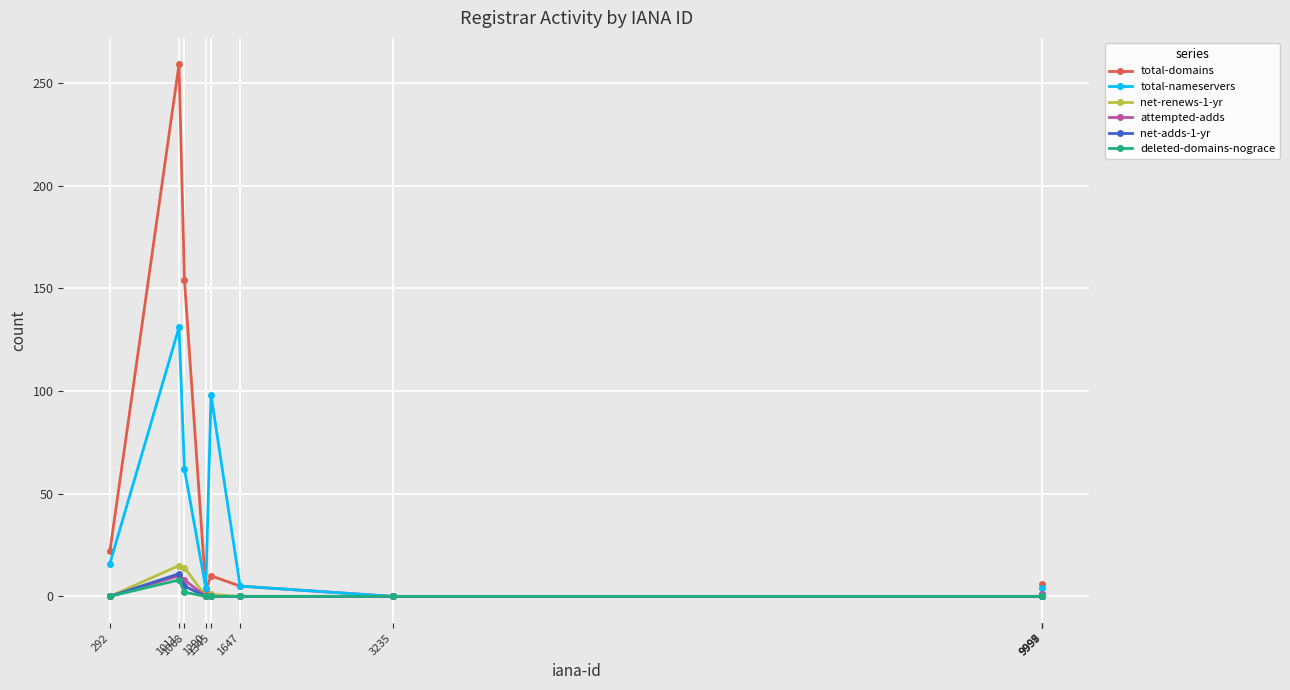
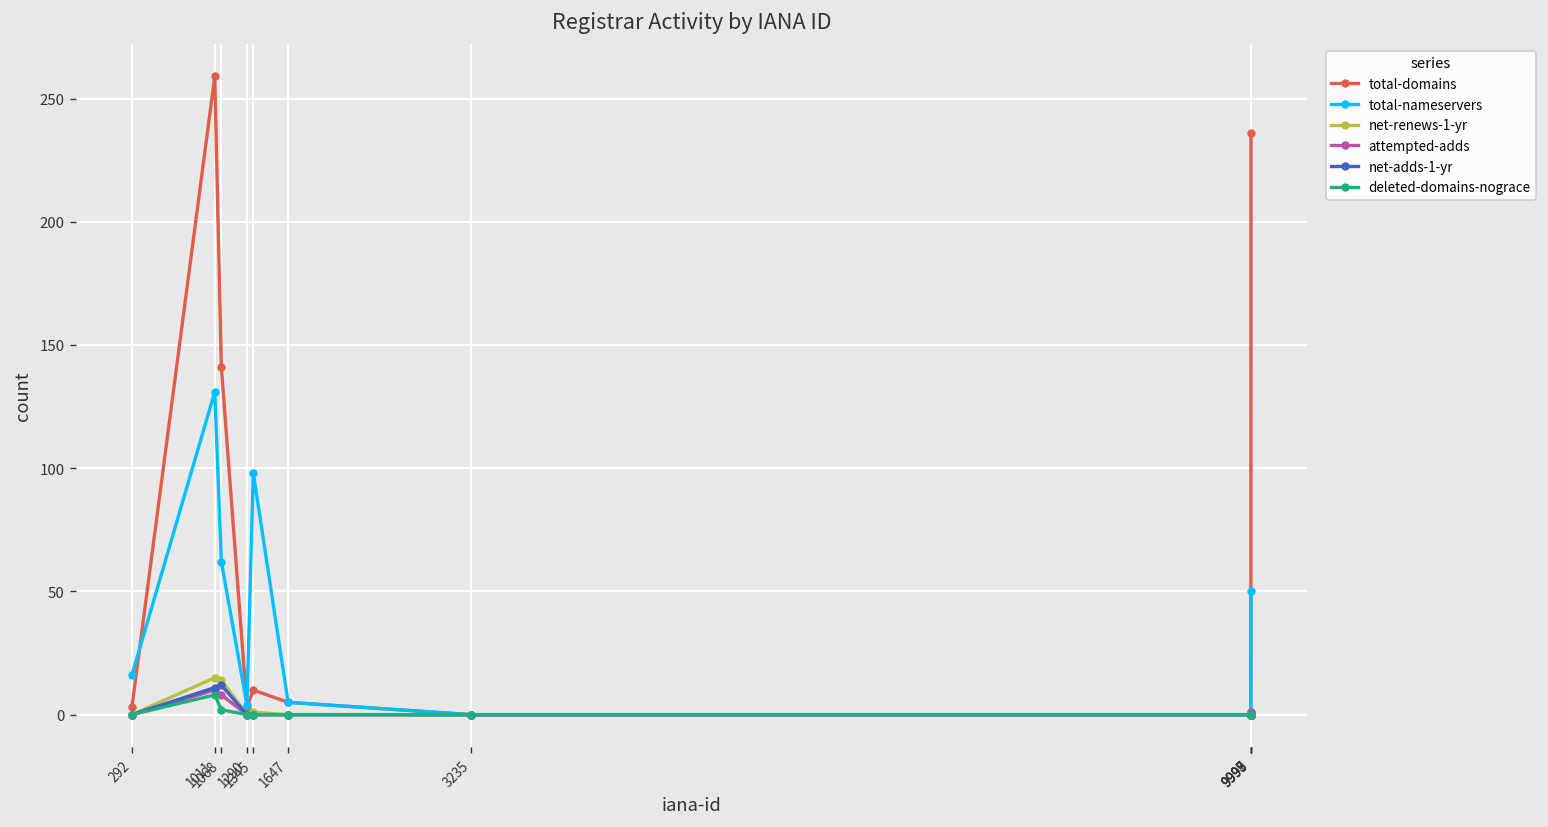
  {
    "total-domains": {
-     "292": 22,
+     "292": 3,
      "1011": 259,
-     "1068": 154,
+     "1068": 141,
      "1345": 10,
-     "9999": 6
+     "9999": 236
    },
    "total-nameservers": {
      "292": 16,
      "1011": 131,
      "1068": 62,
      "1345": 98,
-     "9999": 4
+     "9999": 50
    },
    "net-renews-1-yr": {
      "1011": 15,
      "1068": 14
    },
    "attempted-adds": {
      "1068": 8
    },
    "net-adds-1-yr": {
-     "1068": 5
+     "1068": 12
    },
    "deleted-domains-nograce": {
      "1011": 8,
      "1068": 2
    }
  }
